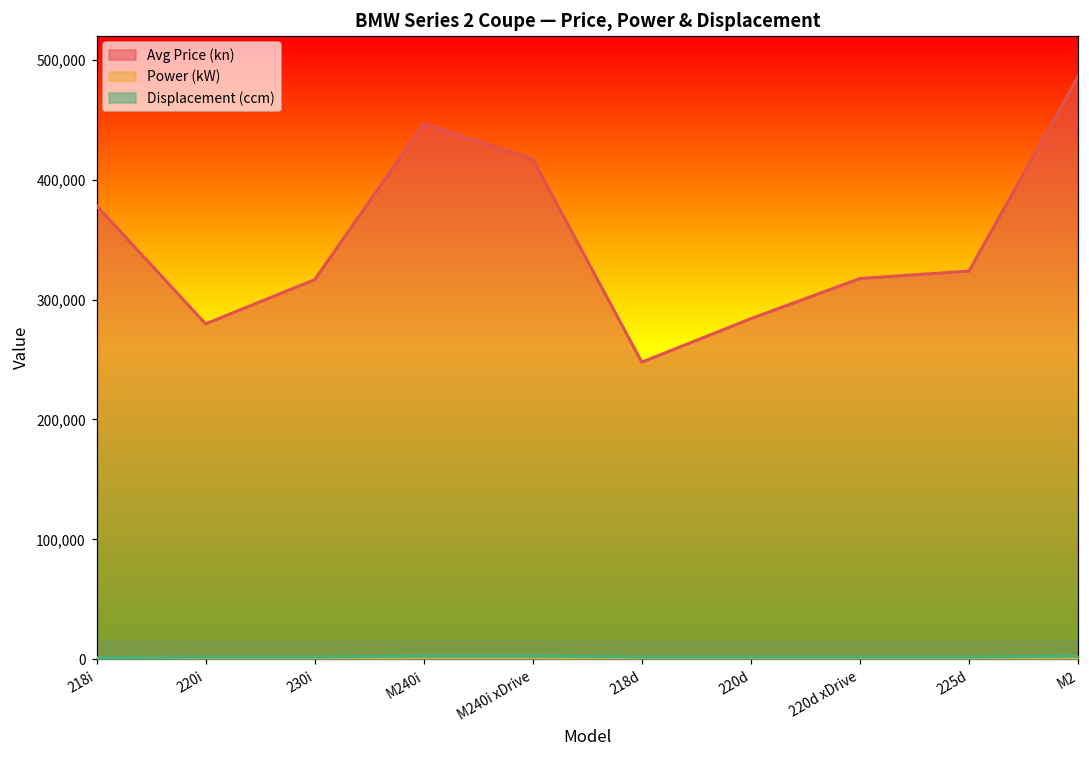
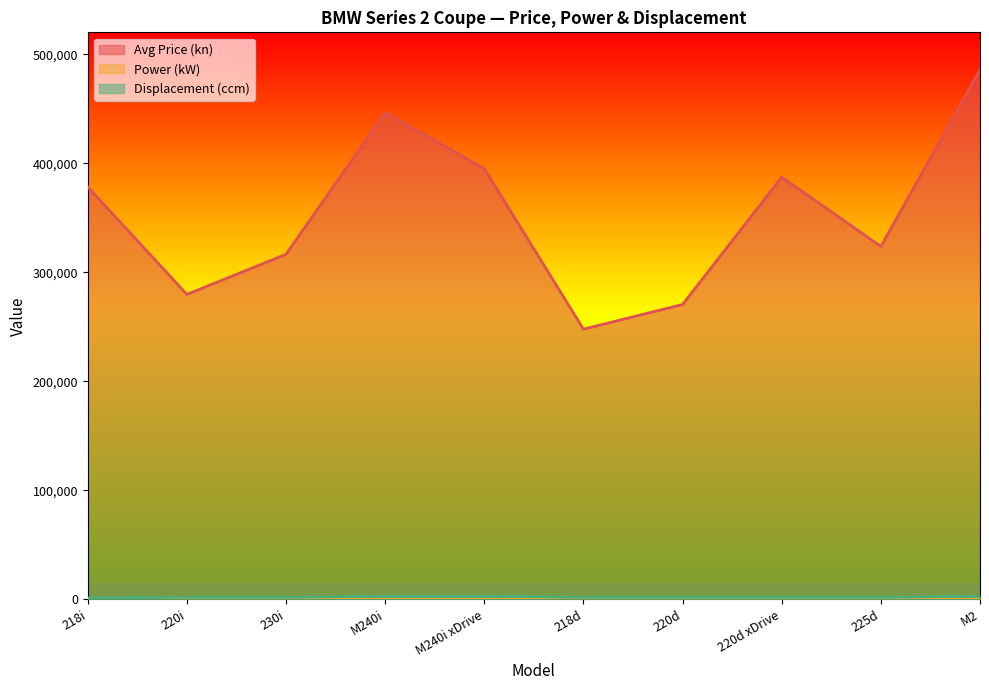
  {
    "Avg Price (kn)": {
      "218i": "378,000",
      "220i": "280,000",
      "230i": "317,000",
      "M240i": "446,000",
-     "M240i xDrive": "417,000",
+     "M240i xDrive": "395,000",
      "218d": "248,000",
-     "220d": "284,000",
-     "220d xDrive": "317,000",
+     "220d": "270,000",
+     "220d xDrive": "387,000",
      "225d": "324,000",
      "M2": "486,000"
    },
    "Power (kW)": {
      "M240i": "0",
      "M240i xDrive": "0",
      "M2": "0"
    },
    "Displacement (ccm)": {
      "M240i": "3,000",
      "M240i xDrive": "3,000",
      "M2": "3,000"
    }
  }
